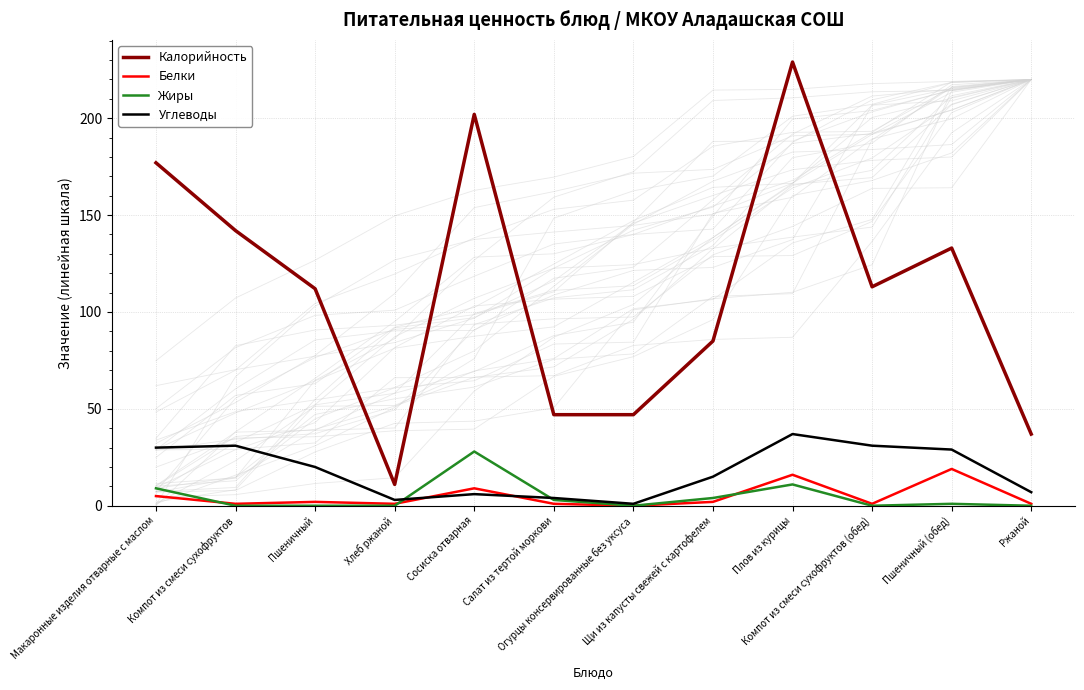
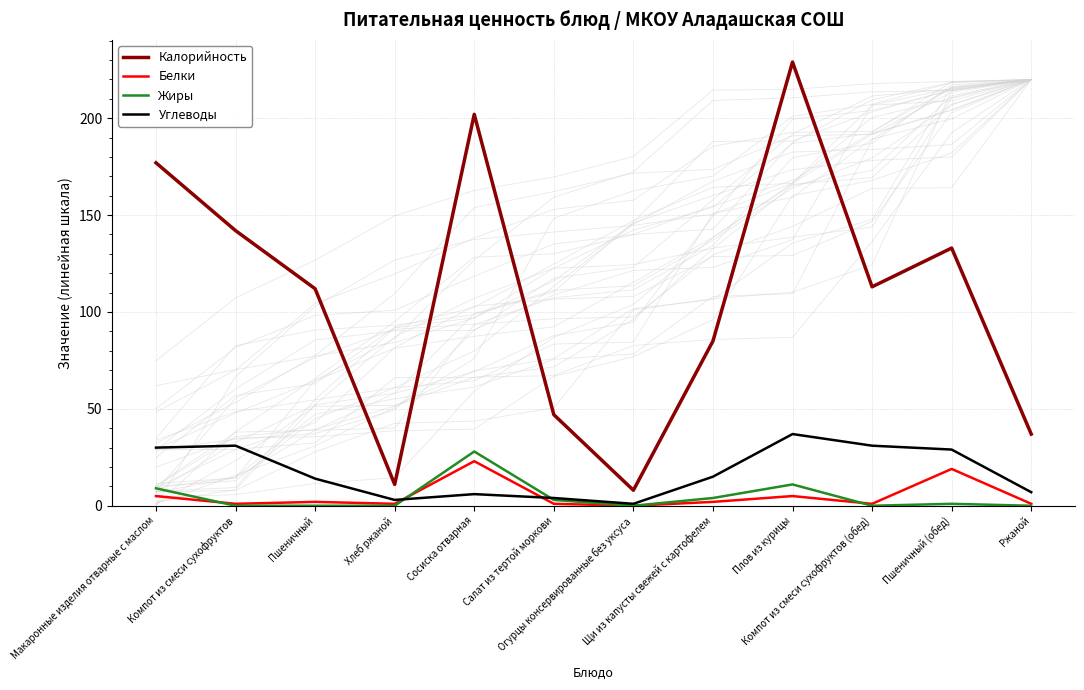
  {
    "Калорийность": {
      "Макаронные изделия отварные с маслом": 177,
      "Компот из смеси сухофруктов": 142,
      "Пшеничный": 112,
      "Хлеб ржаной": 11,
      "Сосиска отварная": 202,
      "Салат из тертой моркови": 47,
-     "Огурцы консервированные без уксуса": 47,
+     "Огурцы консервированные без уксуса": 8,
      "Плов из курицы": 229,
      "Компот из смеси сухофруктов (обед)": 113,
      "Пшеничный (обед)": 133,
      "Ржаной": 37
    },
    "Белки": {
      "Пшеничный": 2,
-     "Сосиска отварная": 9,
+     "Сосиска отварная": 23,
      "Салат из тертой моркови": 1,
      "Щи из капусты свежей с картофелем": 2,
-     "Плов из курицы": 16,
+     "Плов из курицы": 5,
      "Пшеничный (обед)": 19
    },
    "Жиры": {
      "Пшеничный": 0,
      "Сосиска отварная": 28,
      "Щи из капусты свежей с картофелем": 4,
      "Плов из курицы": 11,
      "Пшеничный (обед)": 1
    },
    "Углеводы": {
      "Компот из смеси сухофруктов": 31,
-     "Пшеничный": 20,
+     "Пшеничный": 14,
      "Хлеб ржаной": 3,
      "Сосиска отварная": 6,
      "Щи из капусты свежей с картофелем": 15,
      "Плов из курицы": 37,
      "Компот из смеси сухофруктов (обед)": 31,
      "Пшеничный (обед)": 29,
      "Ржаной": 7
    }
  }
